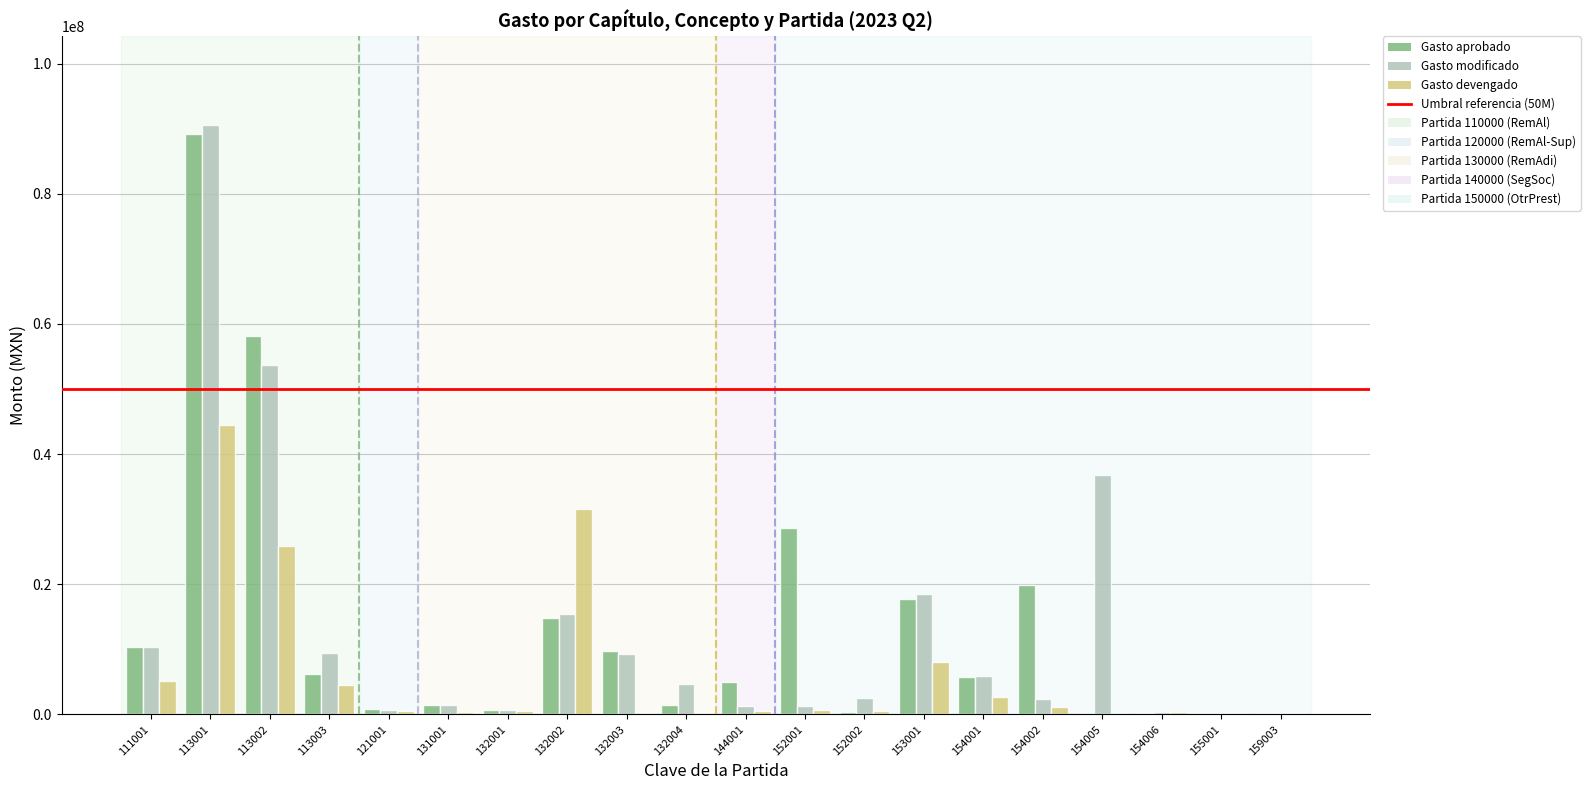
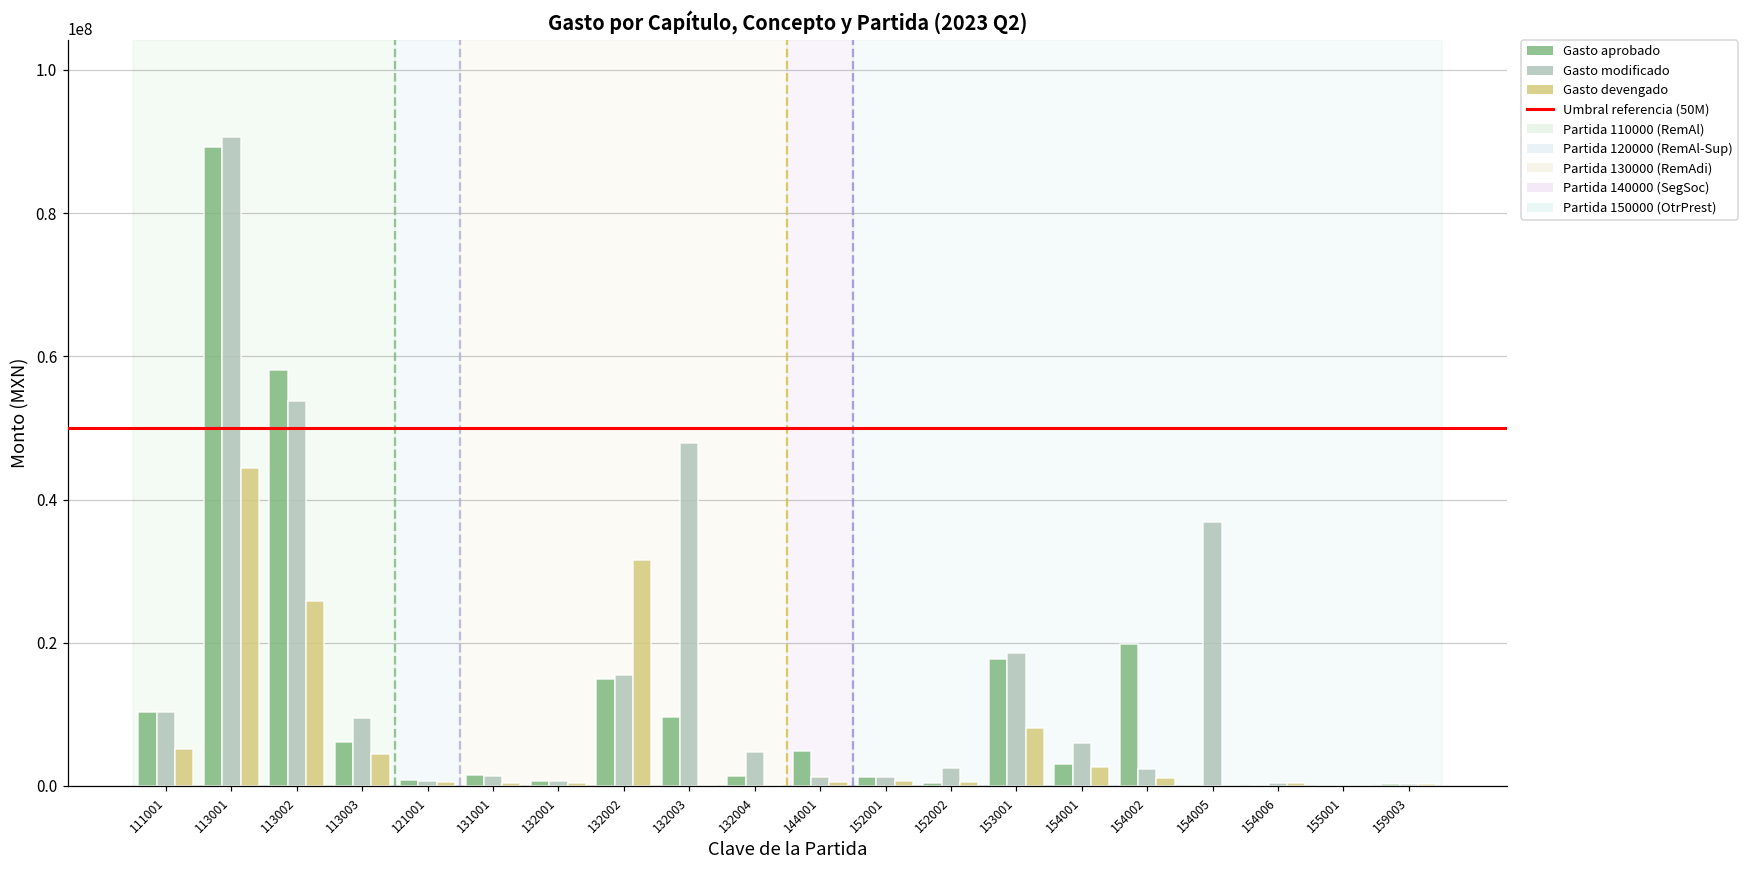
  {
    "Gasto aprobado": {
      "111001": 10000000,
      "113001": 89000000,
      "113002": 58000000,
      "113003": 6000000,
      "121001": 1000000,
      "131001": 2000000,
      "132001": 1000000,
      "132002": 15000000,
      "132003": 10000000,
      "132004": 1000000,
      "144001": 5000000,
-     "152001": 29000000,
+     "152001": 1000000,
      "152002": 0,
      "153001": 18000000,
-     "154001": 6000000,
+     "154001": 3000000,
      "154002": 20000000,
      "154006": 0
    },
    "Gasto modificado": {
      "111001": 10000000,
      "113001": 91000000,
      "113002": 54000000,
      "113003": 10000000,
      "121001": 1000000,
      "131001": 1000000,
      "132001": 1000000,
      "132002": 15000000,
-     "132003": 9000000,
+     "132003": 48000000,
      "132004": 5000000,
      "144001": 1000000,
      "152001": 1000000,
      "152002": 2000000,
      "153001": 19000000,
      "154001": 6000000,
      "154002": 2000000,
      "154005": 37000000,
      "154006": 0,
      "155001": 0
    },
    "Gasto devengado": {
      "111001": 5000000,
      "113001": 44000000,
      "113002": 26000000,
      "113003": 5000000,
      "121001": 1000000,
      "132001": 0,
      "132002": 32000000,
      "132003": 0,
      "132004": 0,
      "144001": 1000000,
      "152001": 1000000,
      "152002": 1000000,
      "153001": 8000000,
      "154001": 3000000,
      "154002": 1000000,
      "154005": 0,
      "154006": 0,
      "155001": 0
    }
  }
